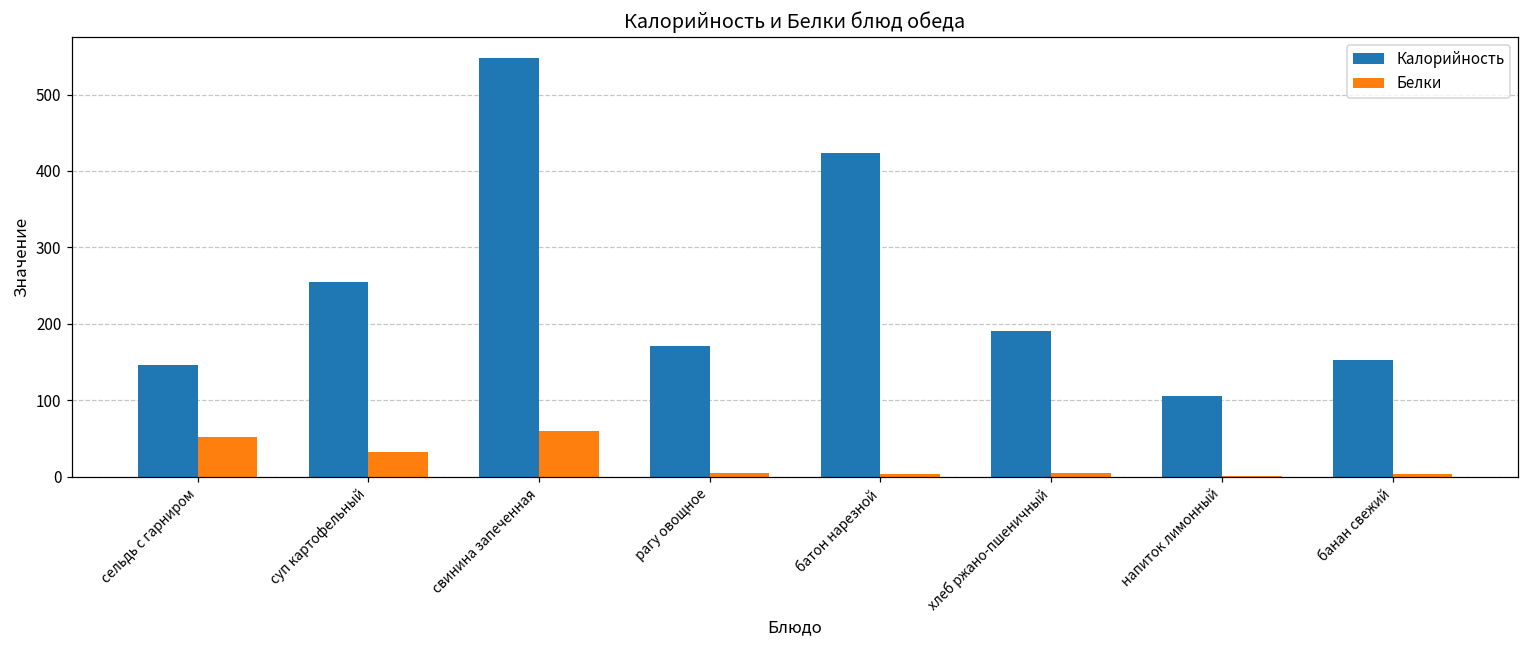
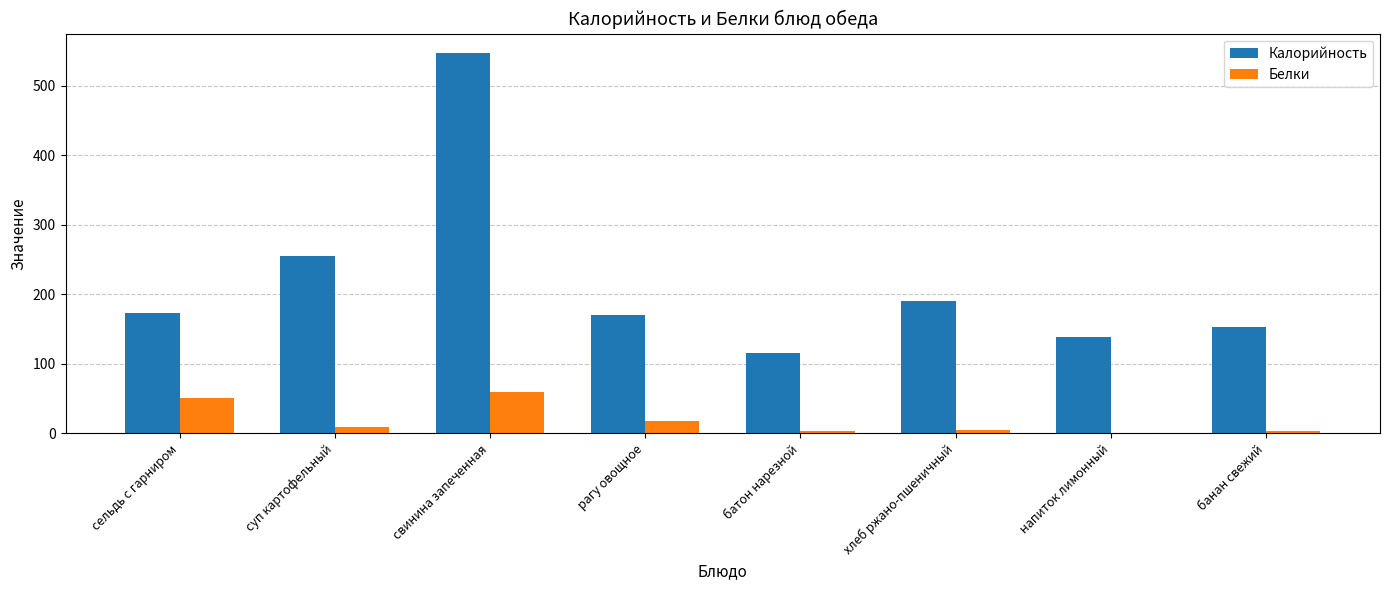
  {
    "Калорийность": {
-     "сельдь с гарниром": 150,
+     "сельдь с гарниром": 170,
      "суп картофельный": 250,
      "свинина запеченная": 550,
      "рагу овощное": 170,
-     "батон нарезной": 420,
+     "батон нарезной": 120,
      "хлеб ржано-пшеничный": 190,
-     "напиток лимонный": 110,
+     "напиток лимонный": 140,
      "банан свежий": 150
    },
    "Белки": {
      "сельдь с гарниром": 50,
-     "суп картофельный": 30,
+     "суп картофельный": 10,
      "свинина запеченная": 60,
-     "рагу овощное": 0,
+     "рагу овощное": 20,
      "хлеб ржано-пшеничный": 0
    }
  }
